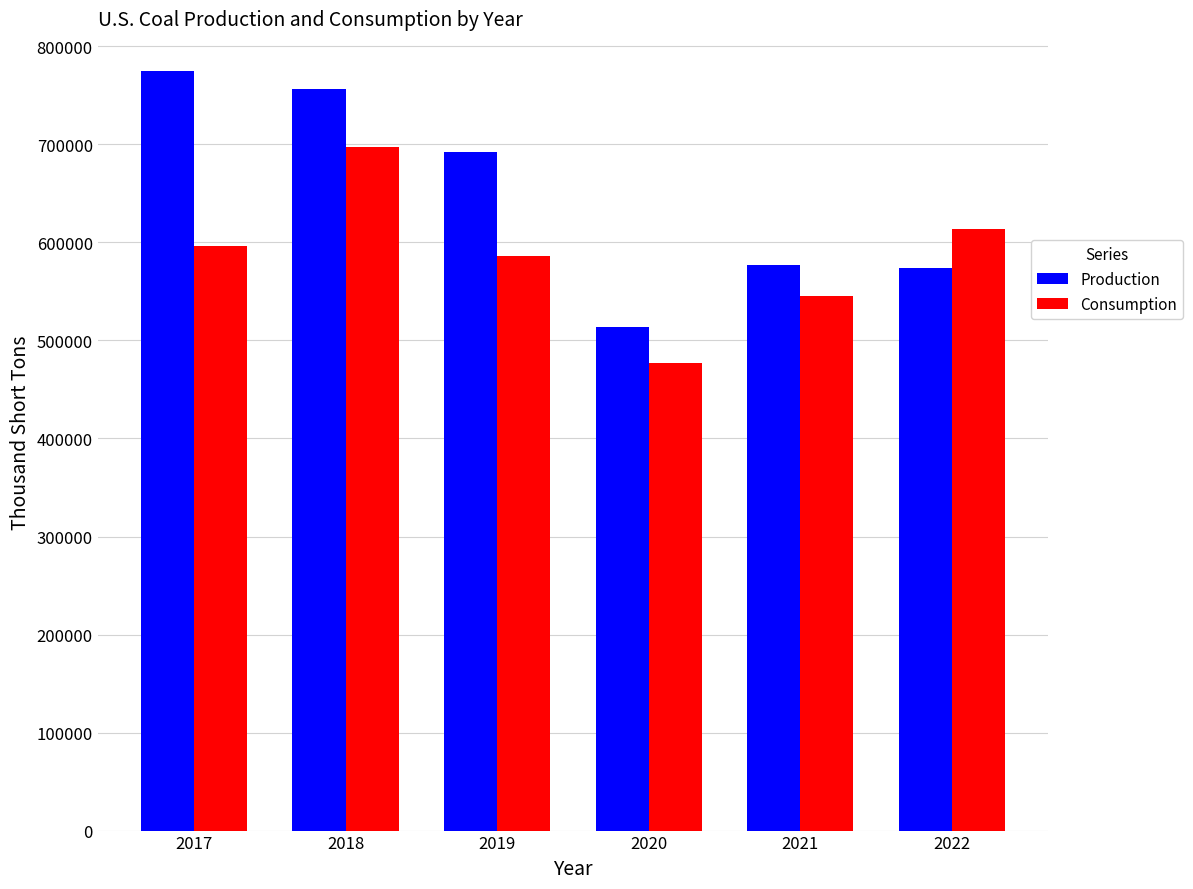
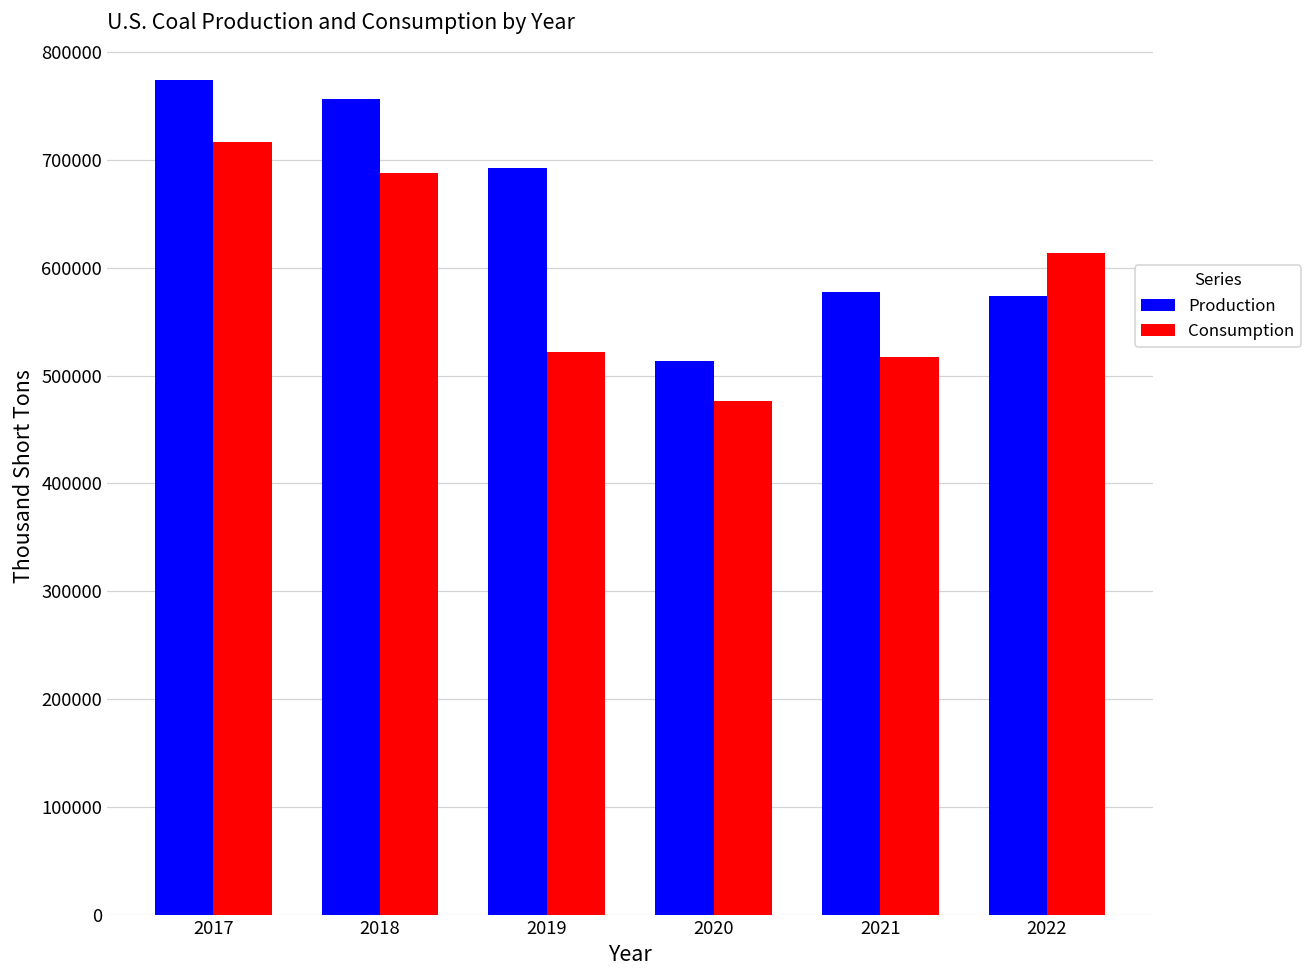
  {
    "Production": {
      "2017": 770000,
      "2018": 760000,
      "2019": 690000,
      "2020": 510000,
      "2021": 580000,
      "2022": 570000
    },
    "Consumption": {
-     "2017": 600000,
-     "2018": 700000,
-     "2019": 590000,
+     "2017": 720000,
+     "2018": 690000,
+     "2019": 520000,
      "2020": 480000,
-     "2021": 550000,
+     "2021": 520000,
      "2022": 610000
    }
  }
